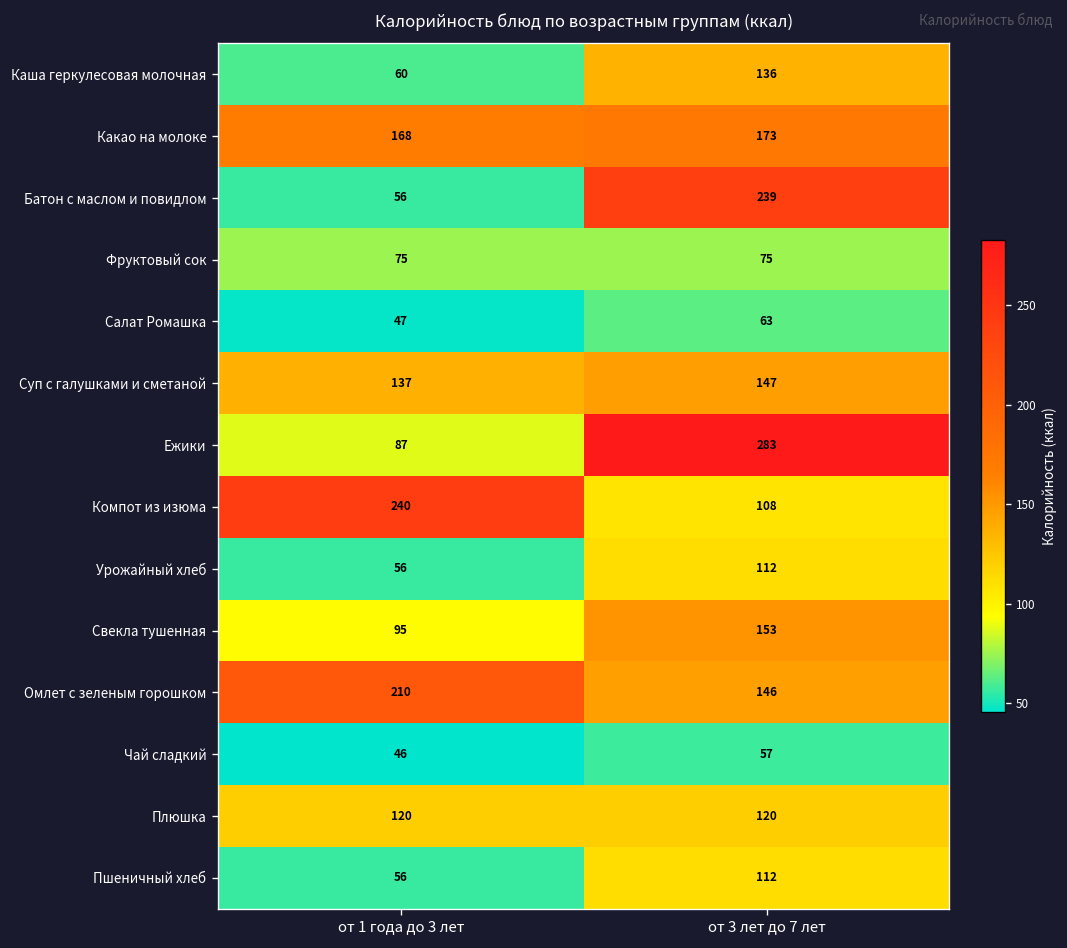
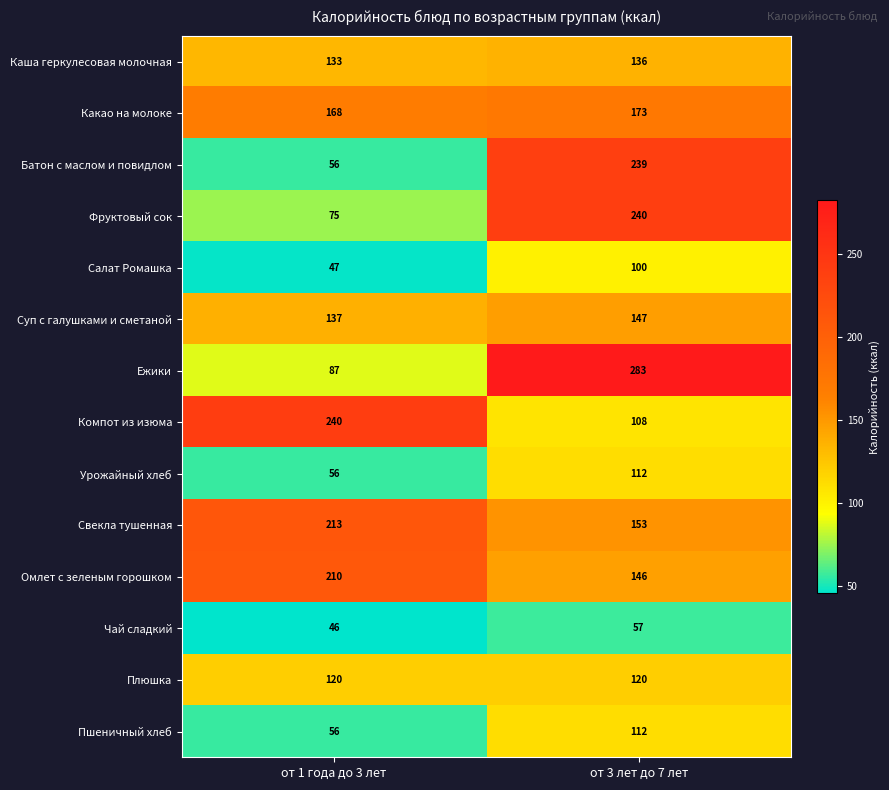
  {
    "Каша геркулесовая молочная": {
-     "от 1 года до 3 лет": 60,
+     "от 1 года до 3 лет": 133,
      "от 3 лет до 7 лет": 136
    },
    "Какао на молоке": {
      "от 1 года до 3 лет": 168,
      "от 3 лет до 7 лет": 173
    },
    "Батон с маслом и повидлом": {
      "от 1 года до 3 лет": 56,
      "от 3 лет до 7 лет": 239
    },
    "Фруктовый сок": {
      "от 1 года до 3 лет": 75,
-     "от 3 лет до 7 лет": 75
+     "от 3 лет до 7 лет": 240
    },
    "Салат Ромашка": {
      "от 1 года до 3 лет": 47,
-     "от 3 лет до 7 лет": 63
+     "от 3 лет до 7 лет": 100
    },
    "Суп с галушками и сметаной": {
      "от 1 года до 3 лет": 137,
      "от 3 лет до 7 лет": 147
    },
    "Ежики": {
      "от 1 года до 3 лет": 87,
      "от 3 лет до 7 лет": 283
    },
    "Компот из изюма": {
      "от 1 года до 3 лет": 240,
      "от 3 лет до 7 лет": 108
    },
    "Урожайный хлеб": {
      "от 1 года до 3 лет": 56,
      "от 3 лет до 7 лет": 112
    },
    "Свекла тушенная": {
-     "от 1 года до 3 лет": 95,
+     "от 1 года до 3 лет": 213,
      "от 3 лет до 7 лет": 153
    },
    "Омлет с зеленым горошком": {
      "от 1 года до 3 лет": 210,
      "от 3 лет до 7 лет": 146
    },
    "Чай сладкий": {
      "от 1 года до 3 лет": 46,
      "от 3 лет до 7 лет": 57
    },
    "Плюшка": {
      "от 1 года до 3 лет": 120,
      "от 3 лет до 7 лет": 120
    },
    "Пшеничный хлеб": {
      "от 1 года до 3 лет": 56,
      "от 3 лет до 7 лет": 112
    }
  }
